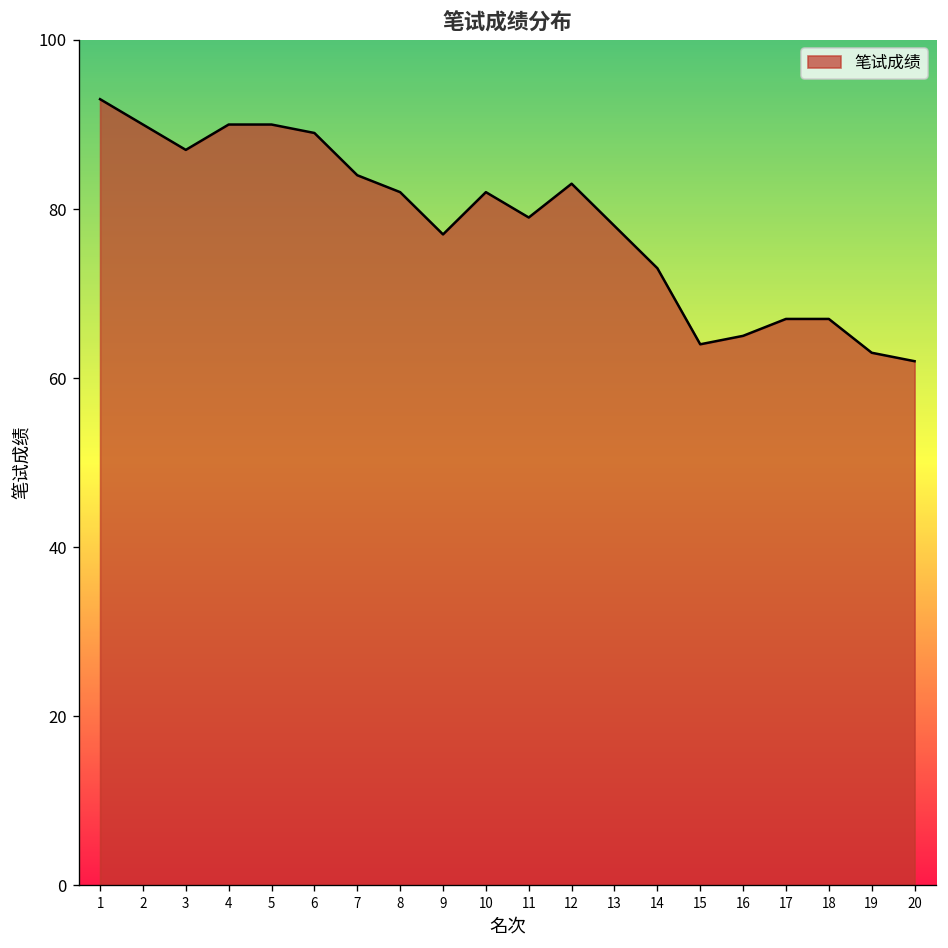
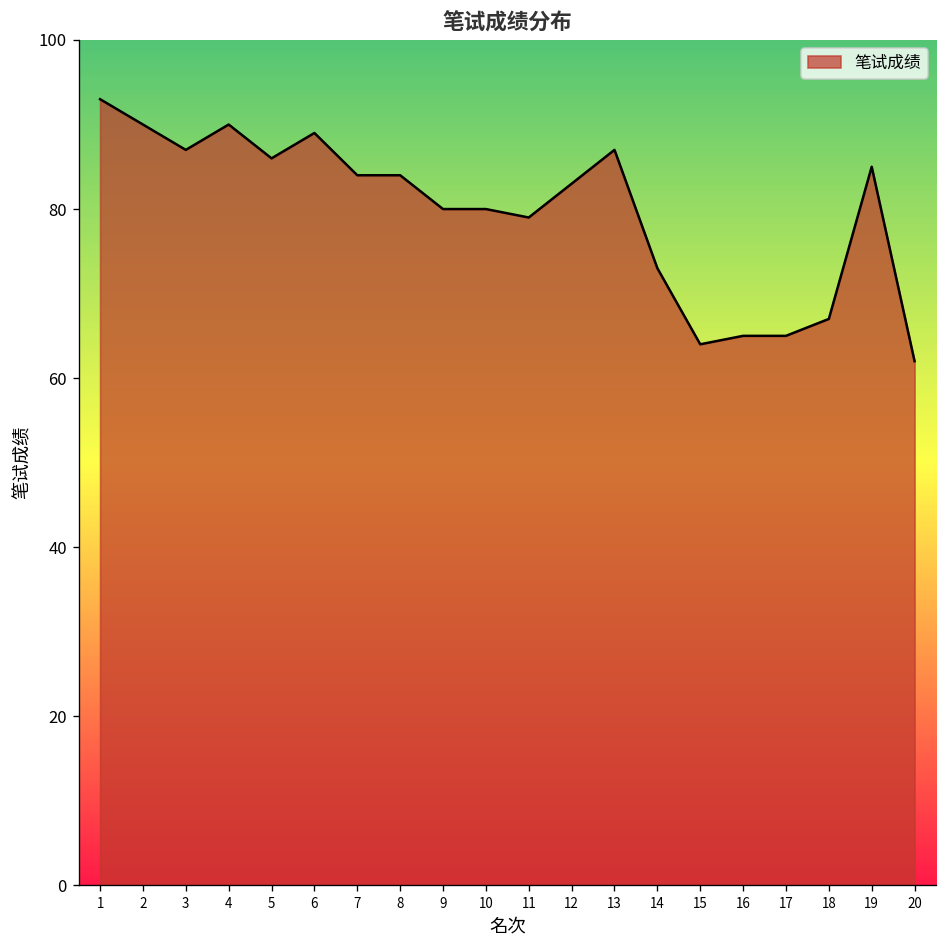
  {
    "1": 93,
    "2": 90,
    "3": 87,
    "4": 90,
-   "5": 90,
+   "5": 86,
    "6": 89,
    "7": 84,
-   "8": 82,
-   "9": 77,
-   "10": 82,
+   "8": 84,
+   "9": 80,
+   "10": 80,
    "11": 79,
    "12": 83,
-   "13": 78,
+   "13": 87,
    "14": 73,
    "15": 64,
    "16": 65,
-   "17": 67,
+   "17": 65,
    "18": 67,
-   "19": 63,
+   "19": 85,
    "20": 62
  }
